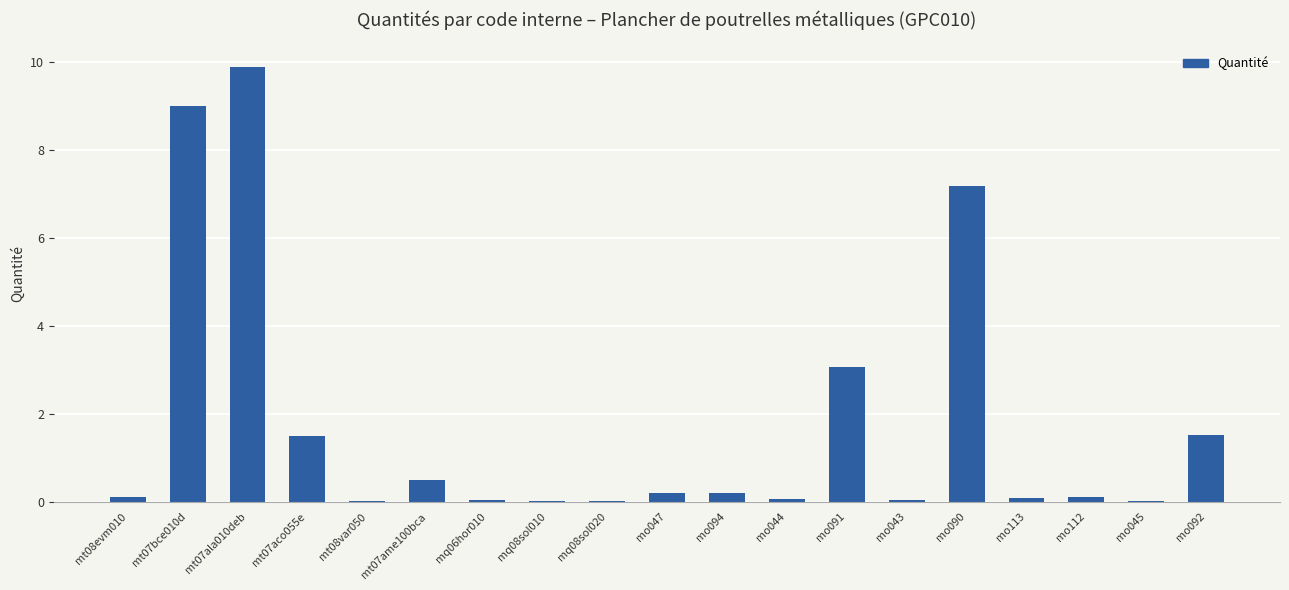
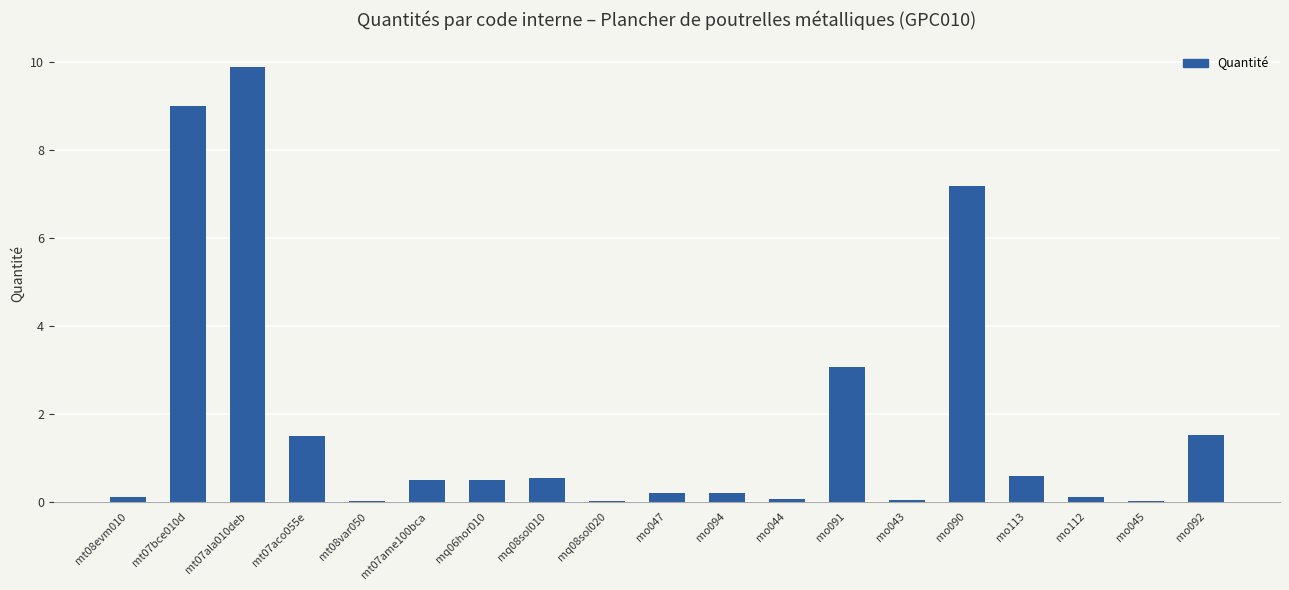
  {
    "mt08evm010": 0.1,
    "mt07bce010d": 9.0,
    "mt07ala010deb": 9.9,
    "mt07aco055e": 1.5,
    "mt07ame100bca": 0.5,
-   "mq06hor010": 0.0,
-   "mq08sol010": 0.0,
+   "mq06hor010": 0.5,
+   "mq08sol010": 0.5,
    "mo047": 0.2,
    "mo094": 0.2,
    "mo044": 0.1,
    "mo091": 3.1,
    "mo090": 7.2,
-   "mo113": 0.1,
+   "mo113": 0.6,
    "mo112": 0.1,
    "mo092": 1.5
  }
